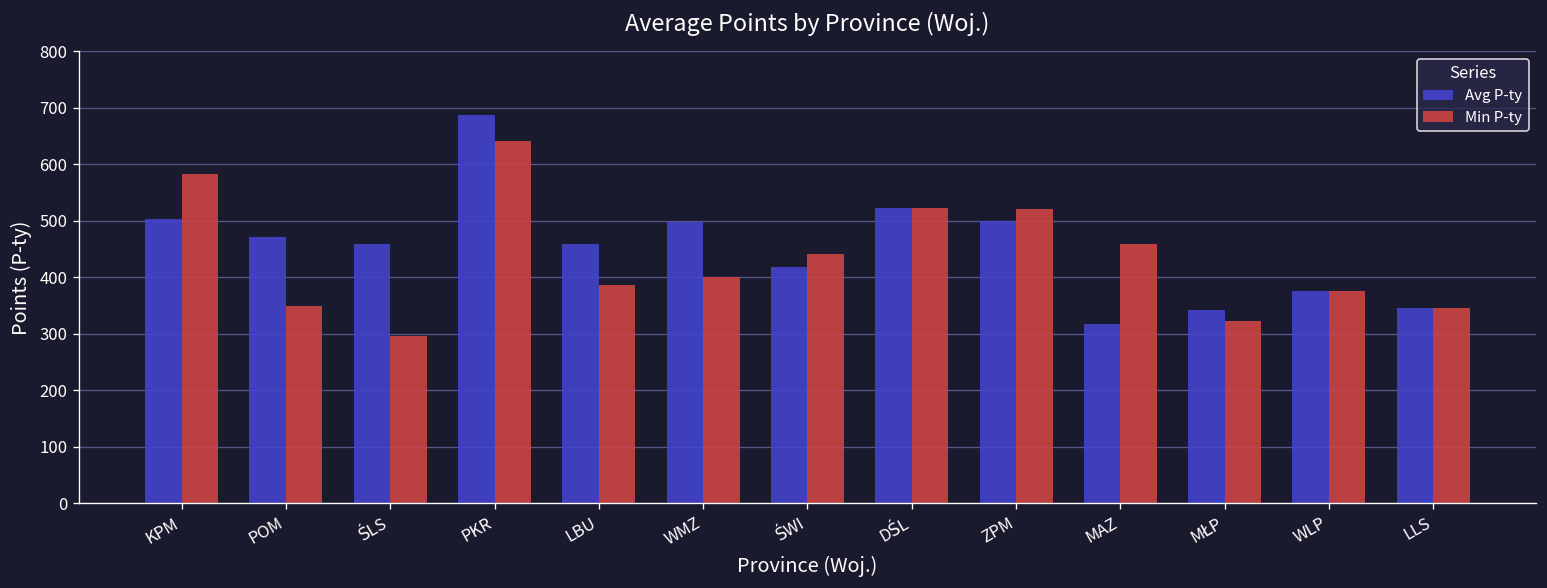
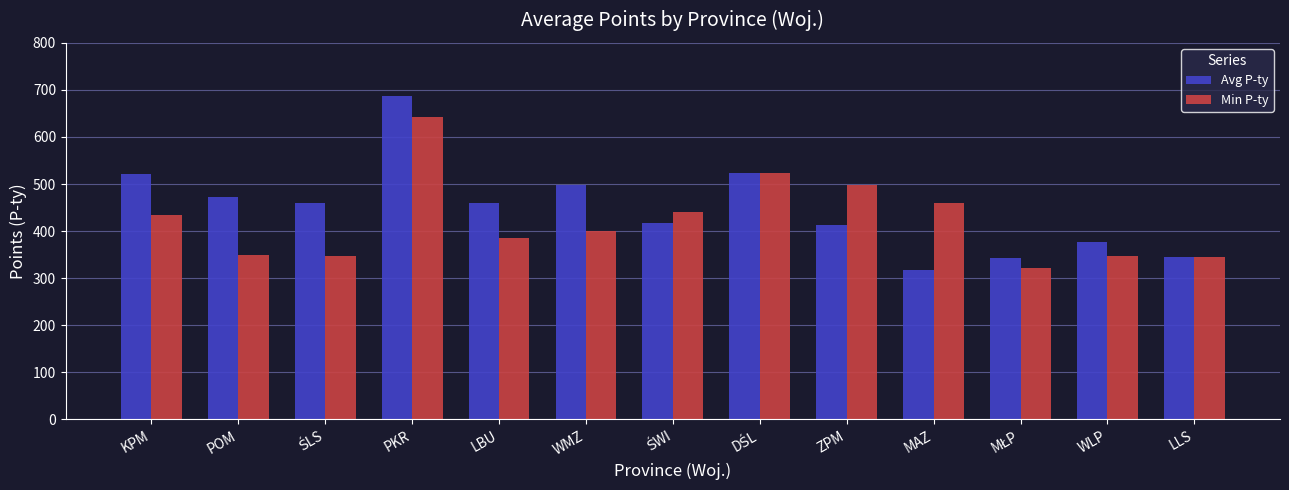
  {
    "Avg P-ty": {
-     "KPM": 500,
+     "KPM": 520,
      "POM": 470,
      "ŚLS": 460,
      "PKR": 690,
      "LBU": 460,
      "WMZ": 500,
      "ŚWI": 420,
      "DŚL": 520,
-     "ZPM": 500,
+     "ZPM": 410,
      "MAZ": 320,
      "MŁP": 340,
      "WLP": 380,
      "LLS": 350
    },
    "Min P-ty": {
-     "KPM": 580,
+     "KPM": 440,
      "POM": 350,
-     "ŚLS": 300,
+     "ŚLS": 350,
      "PKR": 640,
      "LBU": 390,
      "WMZ": 400,
      "ŚWI": 440,
      "DŚL": 520,
-     "ZPM": 520,
+     "ZPM": 500,
      "MAZ": 460,
      "MŁP": 320,
-     "WLP": 380,
+     "WLP": 350,
      "LLS": 350
    }
  }
